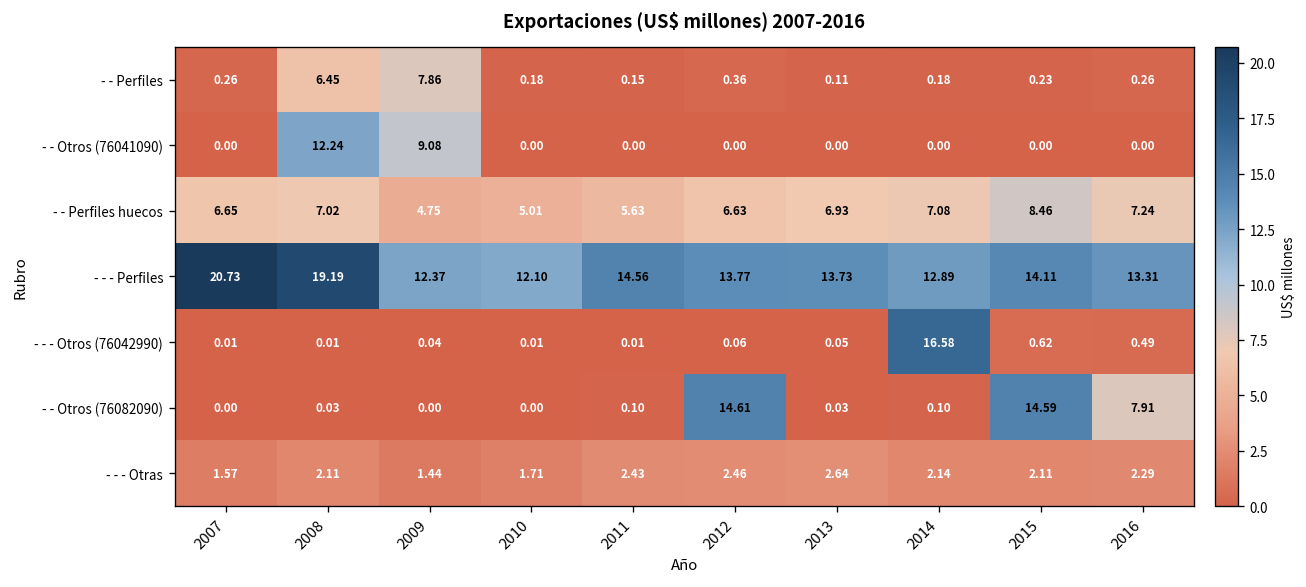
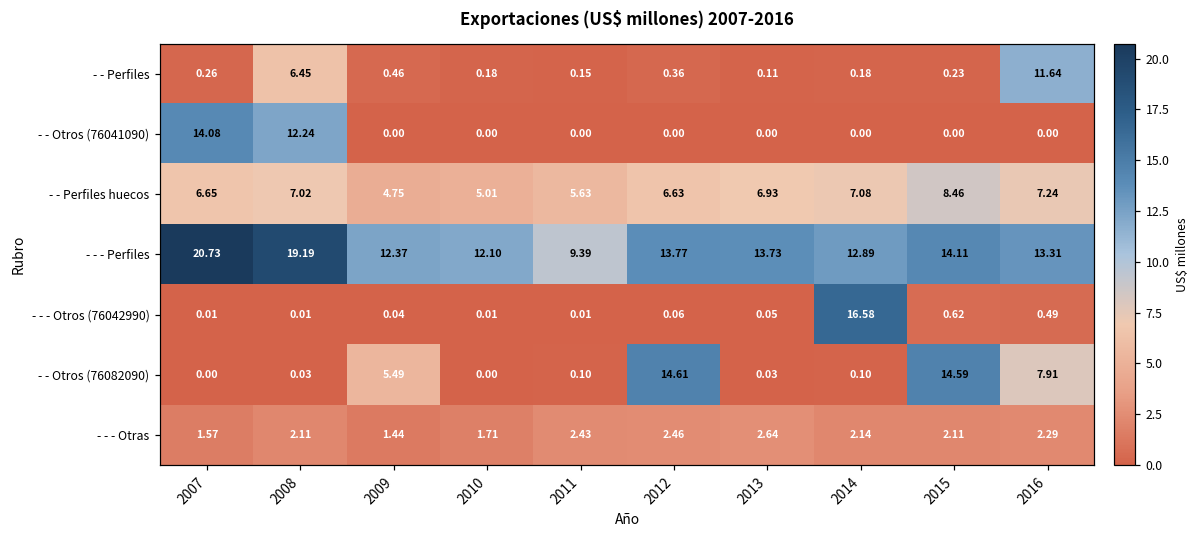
  {
    "- - Perfiles": {
      "2007": 0.26,
      "2008": 6.45,
-     "2009": 7.86,
+     "2009": 0.46,
      "2010": 0.18,
      "2011": 0.15,
      "2012": 0.36,
      "2013": 0.11,
      "2014": 0.18,
      "2015": 0.23,
-     "2016": 0.26
+     "2016": 11.64
    },
    "- - Otros (76041090)": {
-     "2007": 0.00,
+     "2007": 14.08,
      "2008": 12.24,
-     "2009": 9.08,
+     "2009": 0.00,
      "2010": 0.00,
      "2011": 0.00,
      "2012": 0.00,
      "2013": 0.00,
      "2014": 0.00,
      "2015": 0.00,
      "2016": 0.00
    },
    "- - Perfiles huecos": {
      "2007": 6.65,
      "2008": 7.02,
      "2009": 4.75,
      "2010": 5.01,
      "2011": 5.63,
      "2012": 6.63,
      "2013": 6.93,
      "2014": 7.08,
      "2015": 8.46,
      "2016": 7.24
    },
    "- - - Perfiles": {
      "2007": 20.73,
      "2008": 19.19,
      "2009": 12.37,
      "2010": 12.10,
-     "2011": 14.56,
+     "2011": 9.39,
      "2012": 13.77,
      "2013": 13.73,
      "2014": 12.89,
      "2015": 14.11,
      "2016": 13.31
    },
    "- - - Otros (76042990)": {
      "2007": 0.01,
      "2008": 0.01,
      "2009": 0.04,
      "2010": 0.01,
      "2011": 0.01,
      "2012": 0.06,
      "2013": 0.05,
      "2014": 16.58,
      "2015": 0.62,
      "2016": 0.49
    },
    "- - Otros (76082090)": {
      "2007": 0.00,
      "2008": 0.03,
-     "2009": 0.00,
+     "2009": 5.49,
      "2010": 0.00,
      "2011": 0.10,
      "2012": 14.61,
      "2013": 0.03,
      "2014": 0.10,
      "2015": 14.59,
      "2016": 7.91
    },
    "- - - Otras": {
      "2007": 1.57,
      "2008": 2.11,
      "2009": 1.44,
      "2010": 1.71,
      "2011": 2.43,
      "2012": 2.46,
      "2013": 2.64,
      "2014": 2.14,
      "2015": 2.11,
      "2016": 2.29
    }
  }
